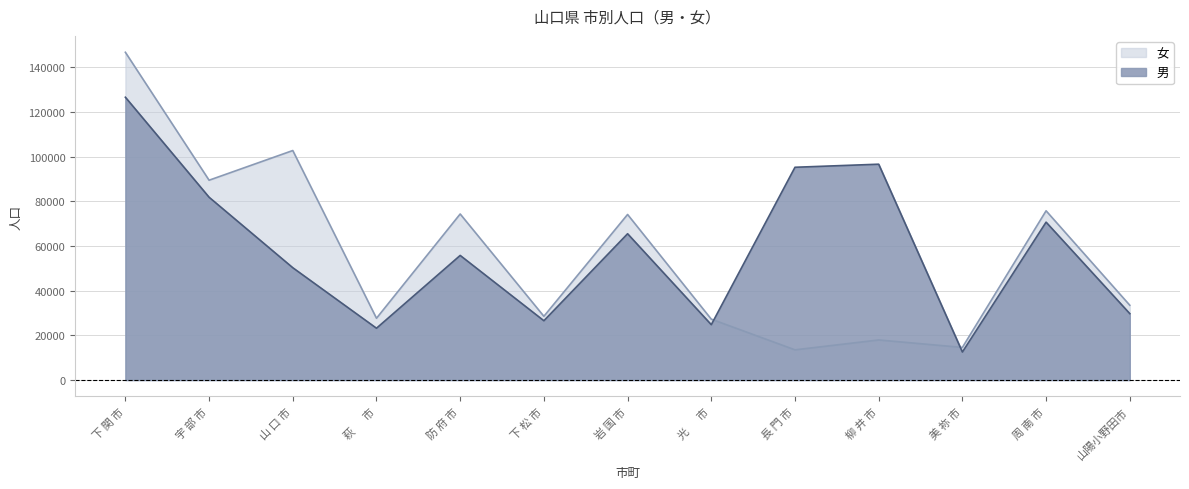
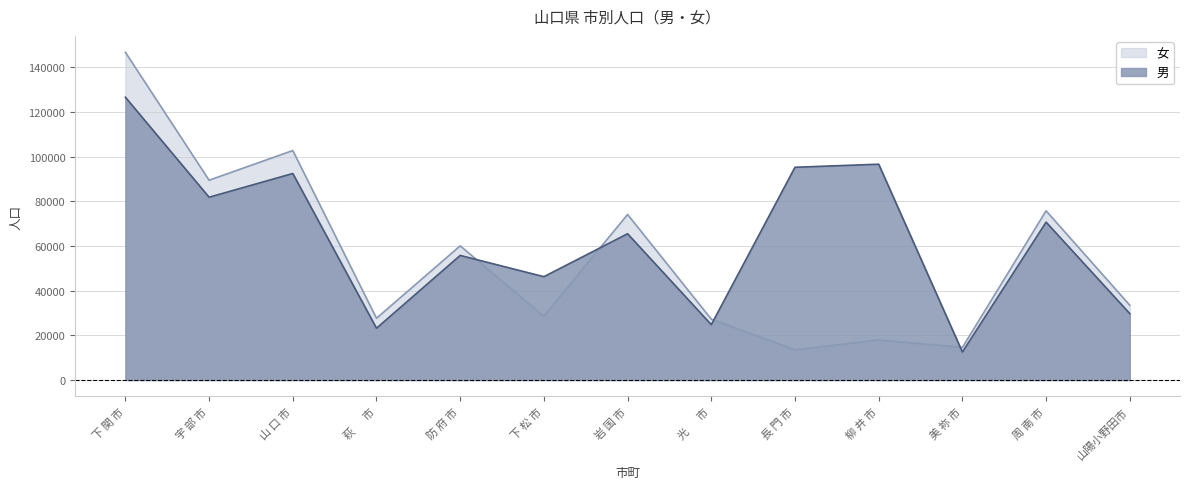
  {
    "女": {
      "下 関 市": 147000,
      "宇 部 市": 90000,
      "山 口 市": 103000,
      "萩 市": 28000,
-     "防 府 市": 74000,
+     "防 府 市": 60000,
      "下 松 市": 29000,
      "岩 国 市": 74000,
      "光 市": 27000,
      "長 門 市": 14000,
      "柳 井 市": 18000,
      "美 祢 市": 15000,
      "周 南 市": 76000,
      "山陽小野田市": 34000
    },
    "男": {
      "下 関 市": 127000,
      "宇 部 市": 82000,
-     "山 口 市": 50000,
+     "山 口 市": 93000,
      "萩 市": 23000,
      "防 府 市": 56000,
-     "下 松 市": 27000,
+     "下 松 市": 46000,
      "岩 国 市": 66000,
      "光 市": 25000,
      "長 門 市": 95000,
      "柳 井 市": 97000,
      "美 祢 市": 13000,
      "周 南 市": 71000,
      "山陽小野田市": 30000
    }
  }
